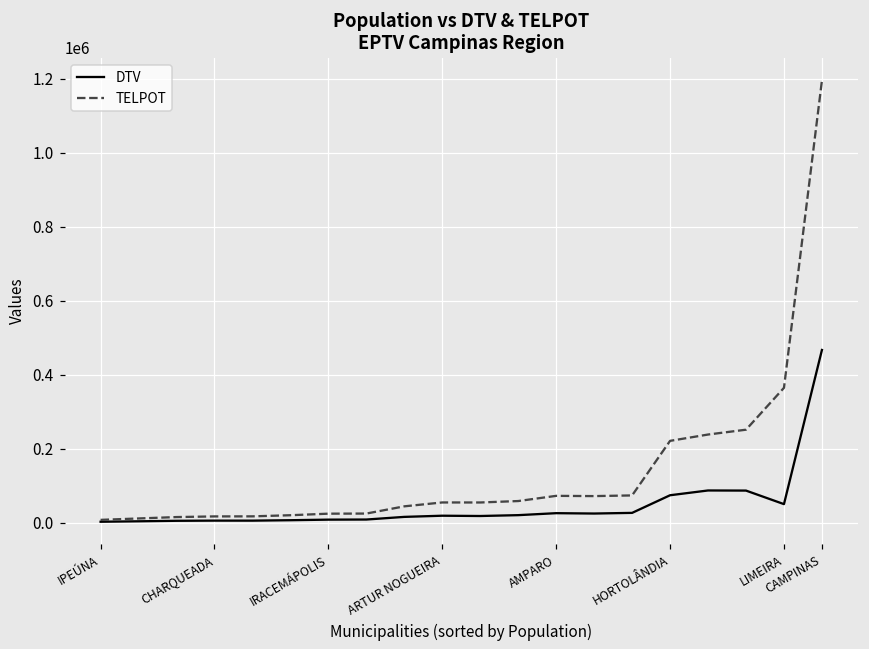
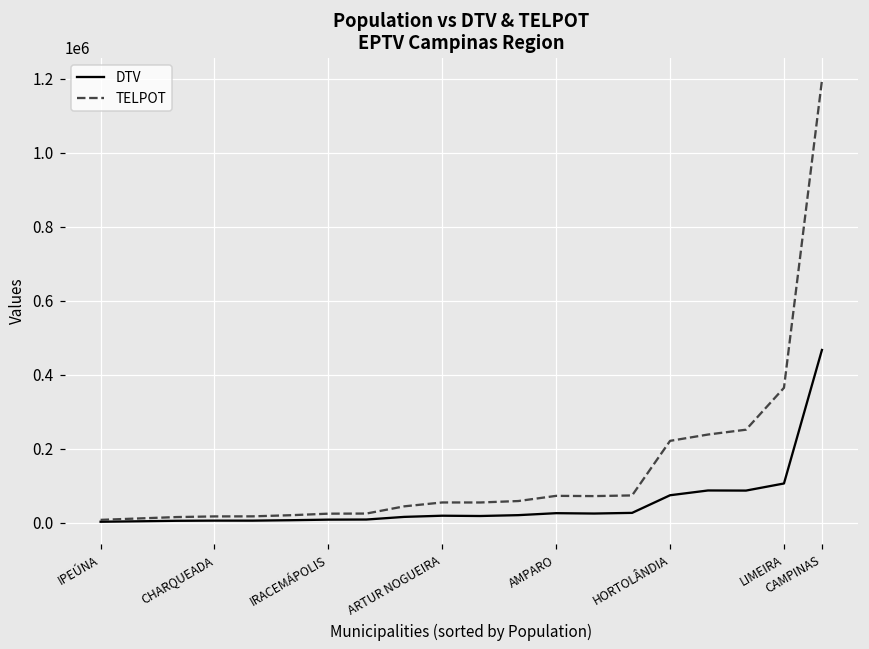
  {
    "DTV": {
-     "LIMEIRA": 50000,
+     "LIMEIRA": 110000,
      "CAMPINAS": 470000
    },
    "TELPOT": {
      "LIMEIRA": 360000,
      "CAMPINAS": 1190000
    }
  }
